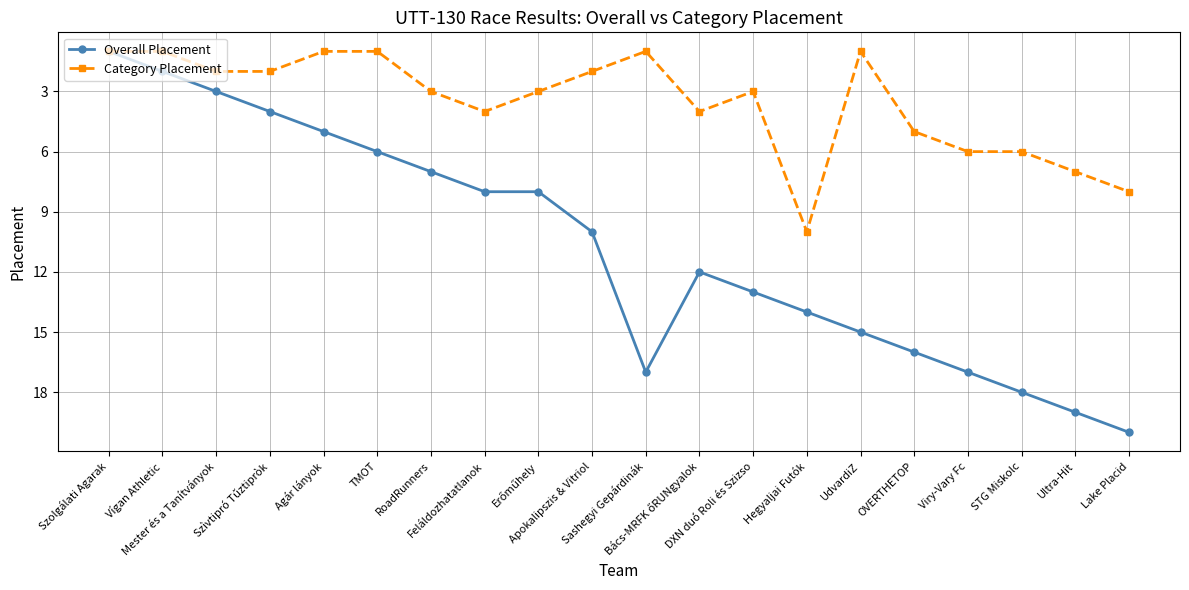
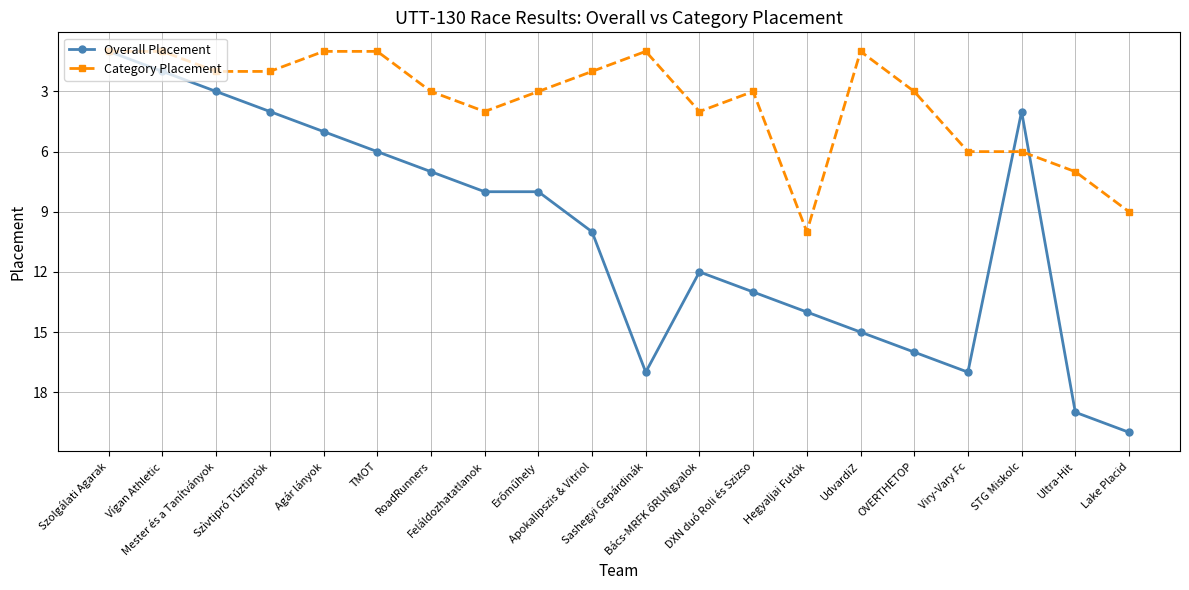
  {
    "Overall Placement": {
      "Mester és a Tanítványok": 3,
      "Szìvtipró Tűztipròk": 4,
      "Agár lányok": 5,
      "TMOT": 6,
      "RoadRunners": 7,
      "Feláldozhatatlanok": 8,
      "Erőműhely": 8,
      "Apokalipszis & Vitriol": 10,
      "Sashegyi Gepárdinák": 17,
      "Bács-MRFK őRUNgyalok": 12,
      "DXN duó Roli és Szizso": 13,
      "Hegyaljai Futók": 14,
      "UdvardiZ": 15,
      "OVERTHETOP": 16,
      "Viry-Vary Fc": 17,
-     "STG Miskolc": 18,
+     "STG Miskolc": 4,
      "Ultra-Hit": 19,
      "Lake Placid": 20
    },
    "Category Placement": {
      "Szìvtipró Tűztipròk": 2,
      "Agár lányok": 1,
      "TMOT": 1,
      "RoadRunners": 3,
      "Feláldozhatatlanok": 4,
      "Erőműhely": 3,
      "Apokalipszis & Vitriol": 2,
      "Sashegyi Gepárdinák": 1,
      "Bács-MRFK őRUNgyalok": 4,
      "DXN duó Roli és Szizso": 3,
      "Hegyaljai Futók": 10,
      "UdvardiZ": 1,
-     "OVERTHETOP": 5,
+     "OVERTHETOP": 3,
      "Viry-Vary Fc": 6,
      "STG Miskolc": 6,
      "Ultra-Hit": 7,
-     "Lake Placid": 8
+     "Lake Placid": 9
    }
  }
